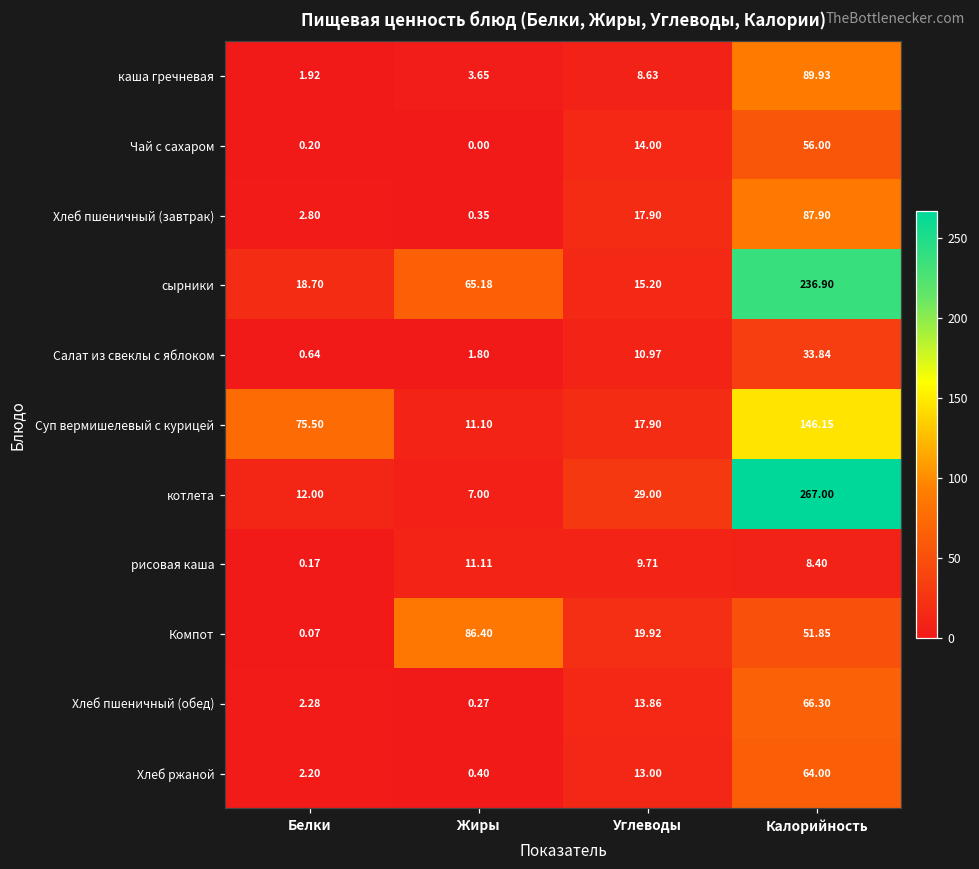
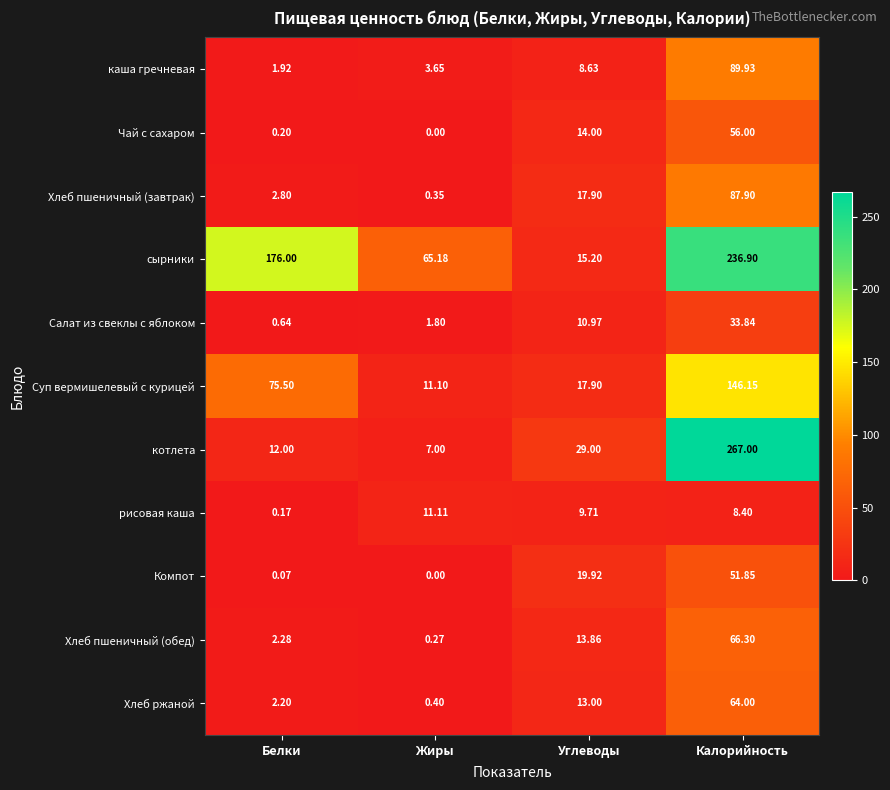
  {
    "каша гречневая": {
      "Белки": 1.92,
      "Жиры": 3.65,
      "Углеводы": 8.63,
      "Калорийность": 89.93
    },
    "Чай с сахаром": {
      "Белки": 0.20,
      "Жиры": 0.00,
      "Углеводы": 14.00,
      "Калорийность": 56.00
    },
    "Хлеб пшеничный (завтрак)": {
      "Белки": 2.80,
      "Жиры": 0.35,
      "Углеводы": 17.90,
      "Калорийность": 87.90
    },
    "сырники": {
-     "Белки": 18.70,
+     "Белки": 176.00,
      "Жиры": 65.18,
      "Углеводы": 15.20,
      "Калорийность": 236.90
    },
    "Салат из свеклы с яблоком": {
      "Белки": 0.64,
      "Жиры": 1.80,
      "Углеводы": 10.97,
      "Калорийность": 33.84
    },
    "Суп вермишелевый с курицей": {
      "Белки": 75.50,
      "Жиры": 11.10,
      "Углеводы": 17.90,
      "Калорийность": 146.15
    },
    "котлета": {
      "Белки": 12.00,
      "Жиры": 7.00,
      "Углеводы": 29.00,
      "Калорийность": 267.00
    },
    "рисовая каша": {
      "Белки": 0.17,
      "Жиры": 11.11,
      "Углеводы": 9.71,
      "Калорийность": 8.40
    },
    "Компот": {
      "Белки": 0.07,
-     "Жиры": 86.40,
+     "Жиры": 0.00,
      "Углеводы": 19.92,
      "Калорийность": 51.85
    },
    "Хлеб пшеничный (обед)": {
      "Белки": 2.28,
      "Жиры": 0.27,
      "Углеводы": 13.86,
      "Калорийность": 66.30
    },
    "Хлеб ржаной": {
      "Белки": 2.20,
      "Жиры": 0.40,
      "Углеводы": 13.00,
      "Калорийность": 64.00
    }
  }
